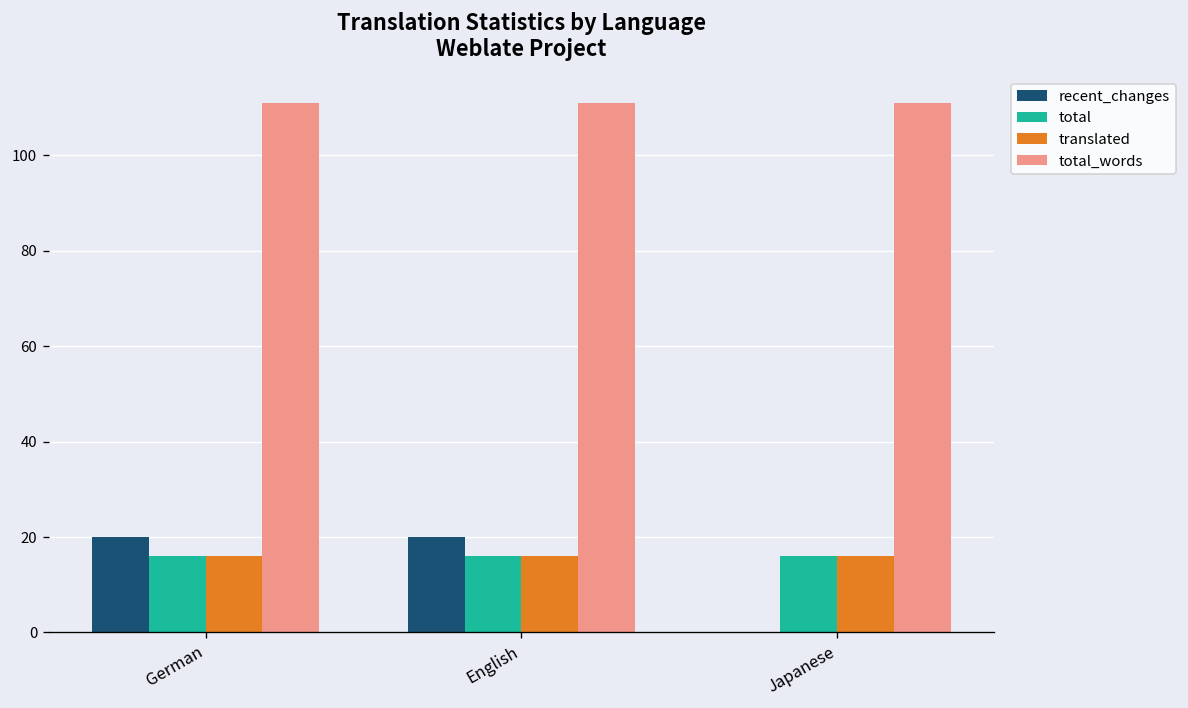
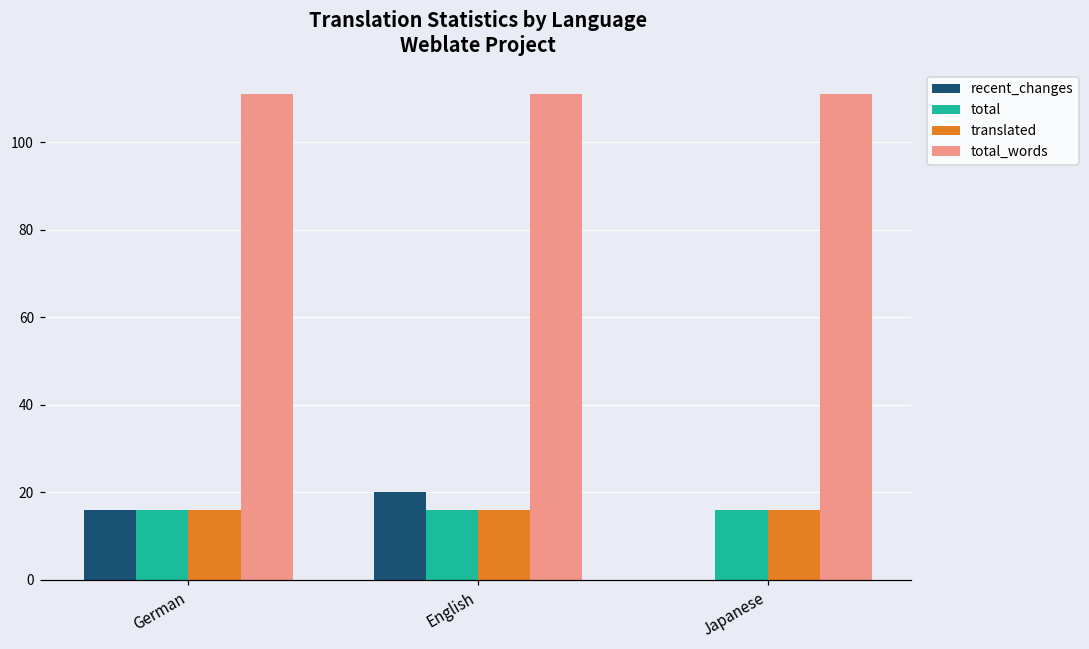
  {
    "recent_changes": {
-     "German": 20,
+     "German": 16,
      "English": 20,
      "Japanese": 0
    },
    "total": {
      "German": 16,
      "English": 16,
      "Japanese": 16
    },
    "translated": {
      "German": 16,
      "English": 16,
      "Japanese": 16
    },
    "total_words": {
      "German": 111,
      "English": 111,
      "Japanese": 111
    }
  }
